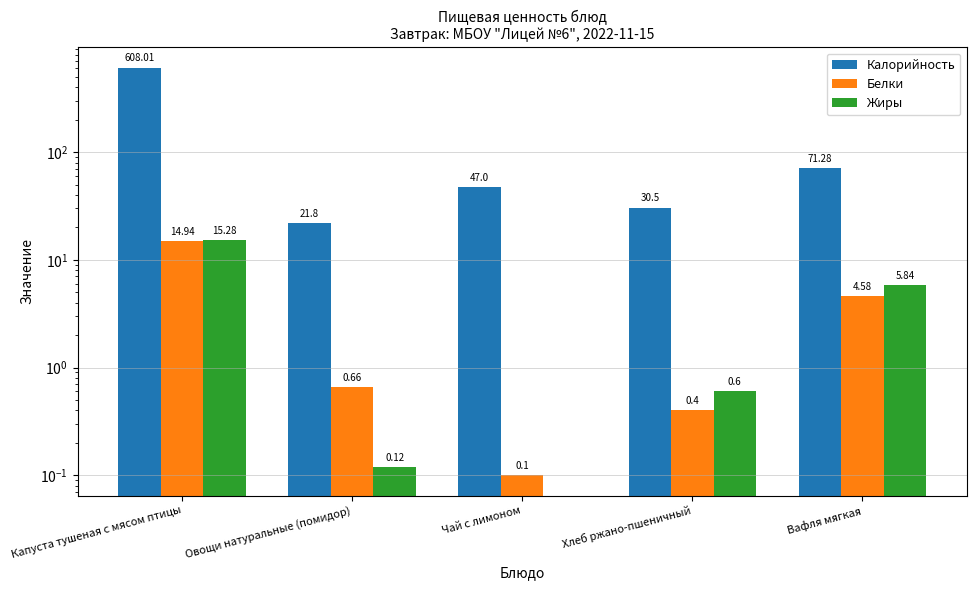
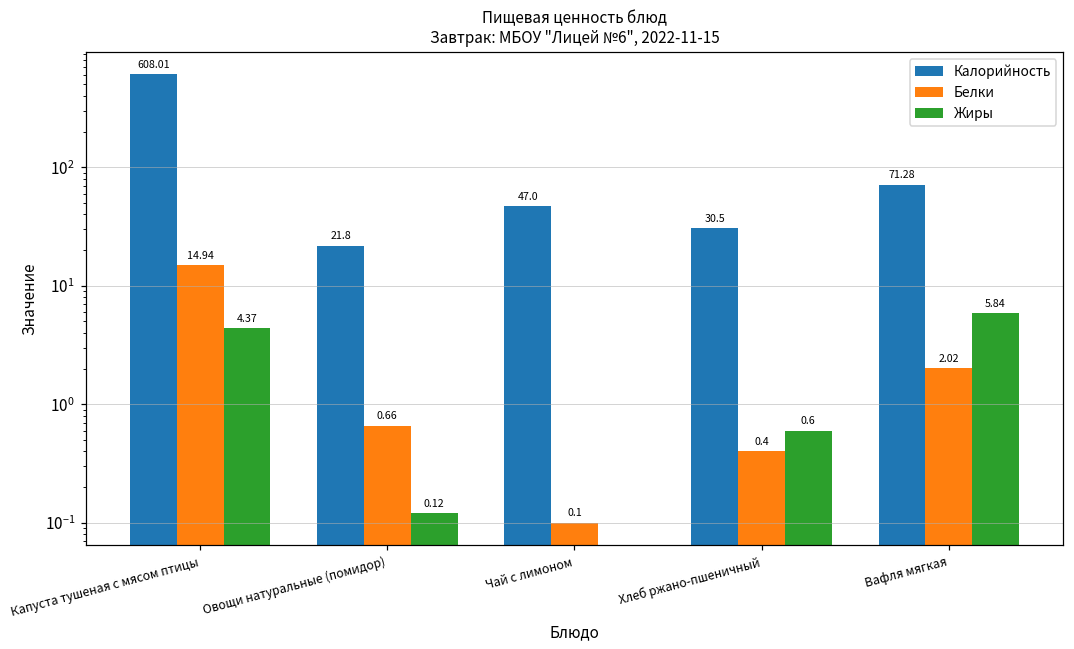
  {
    "Калорийность": {
      "Капуста тушеная с мясом птицы": 608.01,
      "Овощи натуральные (помидор)": 21.8,
      "Чай с лимоном": 47.0,
      "Хлеб ржано-пшеничный": 30.5,
      "Вафля мягкая": 71.28
    },
    "Белки": {
      "Капуста тушеная с мясом птицы": 14.94,
      "Овощи натуральные (помидор)": 0.66,
      "Чай с лимоном": 0.1,
      "Хлеб ржано-пшеничный": 0.4,
-     "Вафля мягкая": 4.58
+     "Вафля мягкая": 2.02
    },
    "Жиры": {
-     "Капуста тушеная с мясом птицы": 15.28,
+     "Капуста тушеная с мясом птицы": 4.37,
      "Овощи натуральные (помидор)": 0.12,
      "Хлеб ржано-пшеничный": 0.6,
      "Вафля мягкая": 5.84
    }
  }
